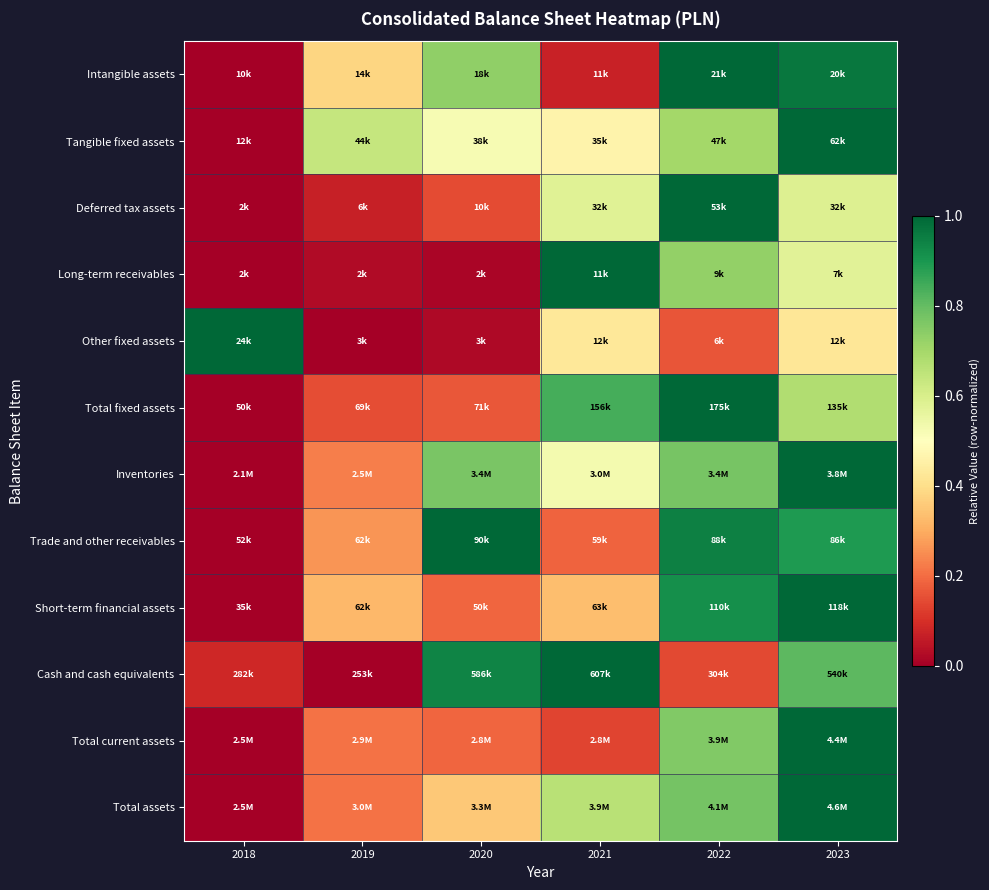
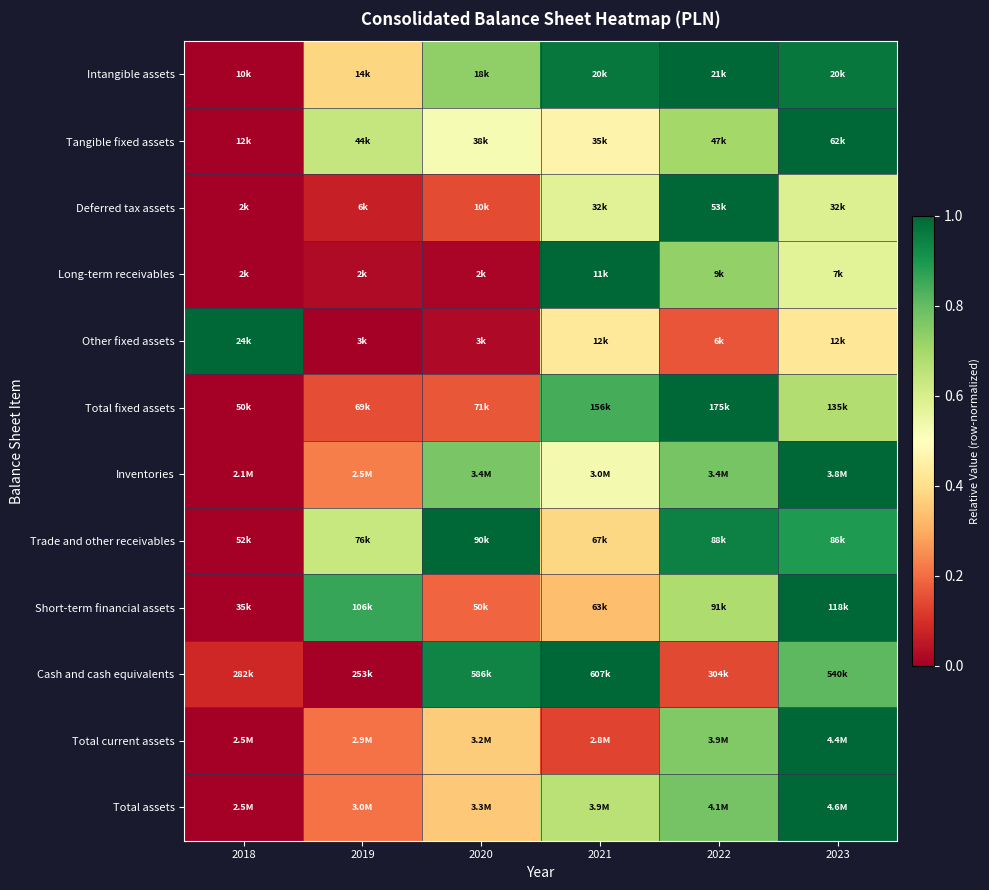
  {
    "Intangible assets": {
      "2018": "10k",
      "2019": "14k",
      "2020": "18k",
-     "2021": "11k",
+     "2021": "20k",
      "2022": "21k",
      "2023": "20k"
    },
    "Tangible fixed assets": {
      "2018": "12k",
      "2019": "44k",
      "2020": "38k",
      "2021": "35k",
      "2022": "47k",
      "2023": "62k"
    },
    "Deferred tax assets": {
      "2018": "2k",
      "2019": "6k",
      "2020": "10k",
      "2021": "32k",
      "2022": "53k",
      "2023": "32k"
    },
    "Long-term receivables": {
      "2018": "2k",
      "2019": "2k",
      "2020": "2k",
      "2021": "11k",
      "2022": "9k",
      "2023": "7k"
    },
    "Other fixed assets": {
      "2018": "24k",
      "2019": "3k",
      "2020": "3k",
      "2021": "12k",
      "2022": "6k",
      "2023": "12k"
    },
    "Total fixed assets": {
      "2018": "50k",
      "2019": "69k",
      "2020": "71k",
      "2021": "156k",
      "2022": "175k",
      "2023": "135k"
    },
    "Inventories": {
      "2018": "2.1M",
      "2019": "2.5M",
      "2020": "3.4M",
      "2021": "3.0M",
      "2022": "3.4M",
      "2023": "3.8M"
    },
    "Trade and other receivables": {
      "2018": "52k",
-     "2019": "62k",
+     "2019": "76k",
      "2020": "90k",
-     "2021": "59k",
+     "2021": "67k",
      "2022": "88k",
      "2023": "86k"
    },
    "Short-term financial assets": {
      "2018": "35k",
-     "2019": "62k",
+     "2019": "106k",
      "2020": "50k",
      "2021": "63k",
-     "2022": "110k",
+     "2022": "91k",
      "2023": "118k"
    },
    "Cash and cash equivalents": {
      "2018": "282k",
      "2019": "253k",
      "2020": "586k",
      "2021": "607k",
      "2022": "304k",
      "2023": "540k"
    },
    "Total current assets": {
      "2018": "2.5M",
      "2019": "2.9M",
-     "2020": "2.8M",
+     "2020": "3.2M",
      "2021": "2.8M",
      "2022": "3.9M",
      "2023": "4.4M"
    },
    "Total assets": {
      "2018": "2.5M",
      "2019": "3.0M",
      "2020": "3.3M",
      "2021": "3.9M",
      "2022": "4.1M",
      "2023": "4.6M"
    }
  }
